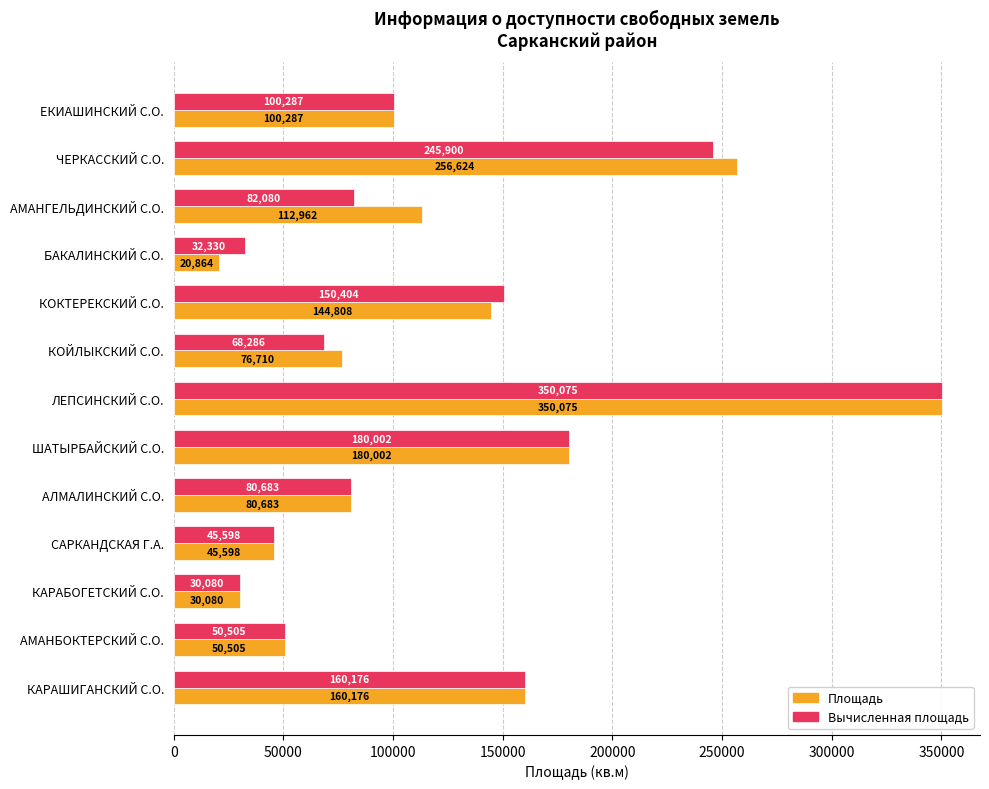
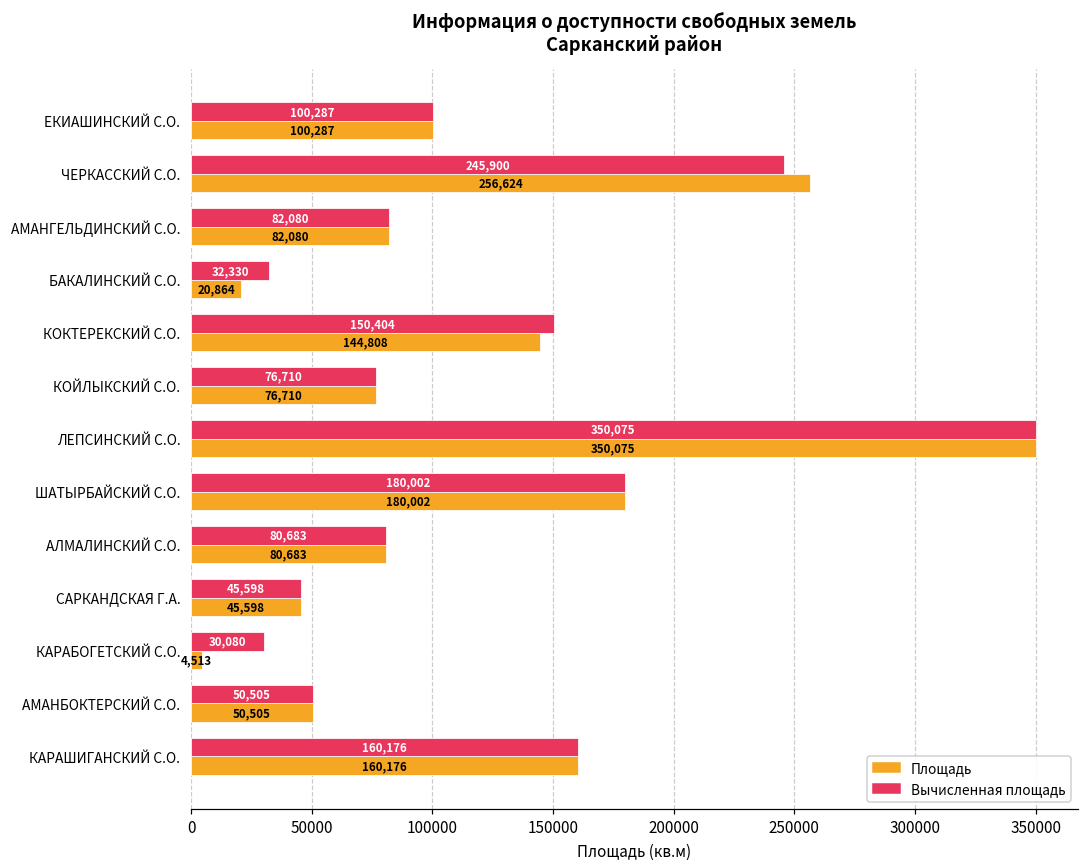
  {
    "Площадь": {
      "ЕКИАШИНСКИЙ С.О.": "100,287",
      "ЧЕРКАССКИЙ С.О.": "256,624",
-     "АМАНГЕЛЬДИНСКИЙ С.О.": "112,962",
+     "АМАНГЕЛЬДИНСКИЙ С.О.": "82,080",
      "БАКАЛИНСКИЙ С.О.": "20,864",
      "КОКТЕРЕКСКИЙ С.О.": "144,808",
      "КОЙЛЫКСКИЙ С.О.": "76,710",
      "ЛЕПСИНСКИЙ С.О.": "350,075",
      "ШАТЫРБАЙСКИЙ С.О.": "180,002",
      "АЛМАЛИНСКИЙ С.О.": "80,683",
      "САРКАНДСКАЯ Г.А.": "45,598",
-     "КАРАБОГЕТСКИЙ С.О.": "30,080",
+     "КАРАБОГЕТСКИЙ С.О.": "4,513",
      "АМАНБОКТЕРСКИЙ С.О.": "50,505",
      "КАРАШИГАНСКИЙ С.О.": "160,176"
    },
    "Вычисленная площадь": {
      "ЕКИАШИНСКИЙ С.О.": "100,287",
      "ЧЕРКАССКИЙ С.О.": "245,900",
      "АМАНГЕЛЬДИНСКИЙ С.О.": "82,080",
      "БАКАЛИНСКИЙ С.О.": "32,330",
      "КОКТЕРЕКСКИЙ С.О.": "150,404",
-     "КОЙЛЫКСКИЙ С.О.": "68,286",
+     "КОЙЛЫКСКИЙ С.О.": "76,710",
      "ЛЕПСИНСКИЙ С.О.": "350,075",
      "ШАТЫРБАЙСКИЙ С.О.": "180,002",
      "АЛМАЛИНСКИЙ С.О.": "80,683",
      "САРКАНДСКАЯ Г.А.": "45,598",
      "КАРАБОГЕТСКИЙ С.О.": "30,080",
      "АМАНБОКТЕРСКИЙ С.О.": "50,505",
      "КАРАШИГАНСКИЙ С.О.": "160,176"
    }
  }
